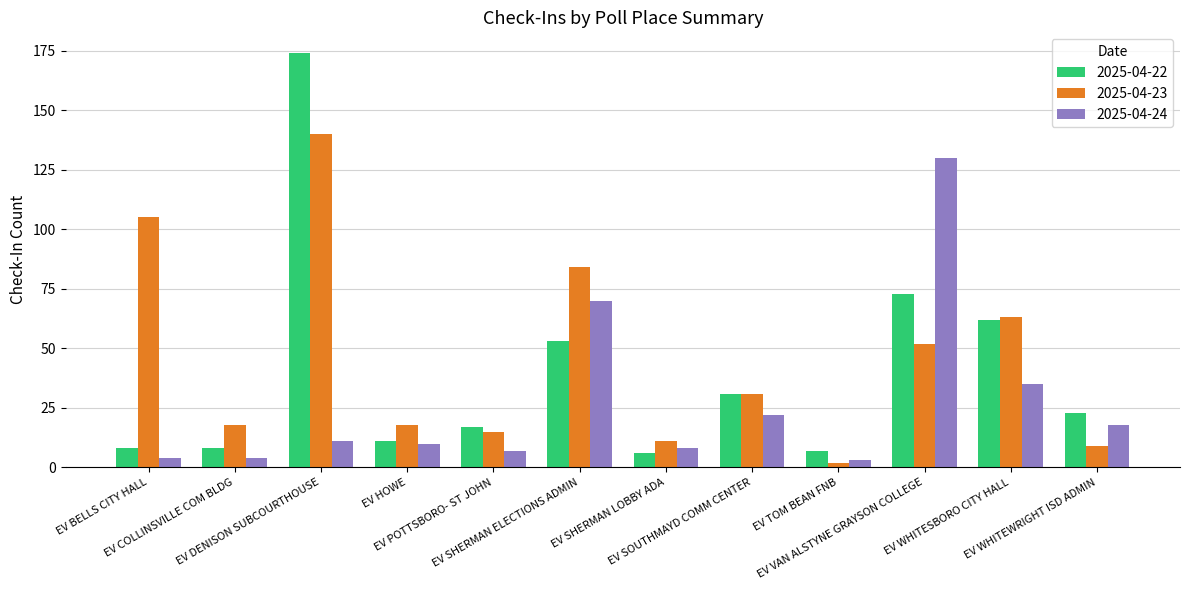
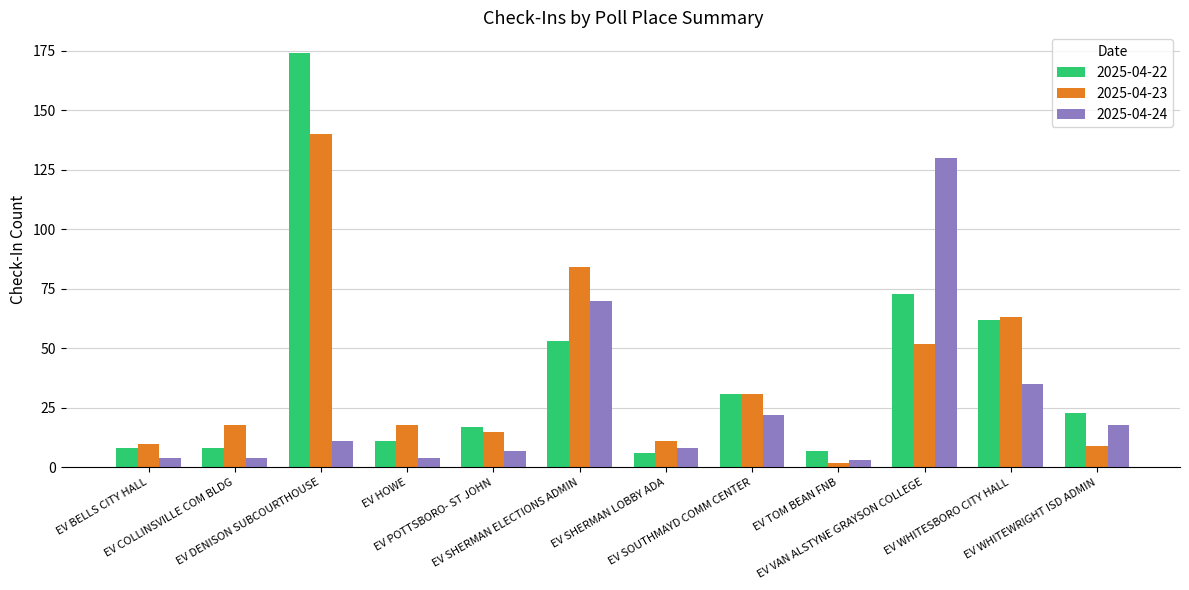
  {
    "2025-04-22": {
      "EV BELLS CITY HALL": 8,
      "EV COLLINSVILLE COM BLDG": 8,
      "EV DENISON SUBCOURTHOUSE": 174,
      "EV HOWE": 11,
      "EV POTTSBORO- ST JOHN": 17,
      "EV SHERMAN ELECTIONS ADMIN": 53,
      "EV SHERMAN LOBBY ADA": 6,
      "EV SOUTHMAYD COMM CENTER": 31,
      "EV TOM BEAN FNB": 7,
      "EV VAN ALSTYNE GRAYSON COLLEGE": 73,
      "EV WHITESBORO CITY HALL": 62,
      "EV WHITEWRIGHT ISD ADMIN": 23
    },
    "2025-04-23": {
-     "EV BELLS CITY HALL": 105,
+     "EV BELLS CITY HALL": 10,
      "EV COLLINSVILLE COM BLDG": 18,
      "EV DENISON SUBCOURTHOUSE": 140,
      "EV HOWE": 18,
      "EV POTTSBORO- ST JOHN": 15,
      "EV SHERMAN ELECTIONS ADMIN": 84,
      "EV SHERMAN LOBBY ADA": 11,
      "EV SOUTHMAYD COMM CENTER": 31,
      "EV TOM BEAN FNB": 2,
      "EV VAN ALSTYNE GRAYSON COLLEGE": 52,
      "EV WHITESBORO CITY HALL": 63,
      "EV WHITEWRIGHT ISD ADMIN": 9
    },
    "2025-04-24": {
      "EV BELLS CITY HALL": 4,
      "EV COLLINSVILLE COM BLDG": 4,
      "EV DENISON SUBCOURTHOUSE": 11,
-     "EV HOWE": 10,
+     "EV HOWE": 4,
      "EV POTTSBORO- ST JOHN": 7,
      "EV SHERMAN ELECTIONS ADMIN": 70,
      "EV SHERMAN LOBBY ADA": 8,
      "EV SOUTHMAYD COMM CENTER": 22,
      "EV TOM BEAN FNB": 3,
      "EV VAN ALSTYNE GRAYSON COLLEGE": 130,
      "EV WHITESBORO CITY HALL": 35,
      "EV WHITEWRIGHT ISD ADMIN": 18
    }
  }
